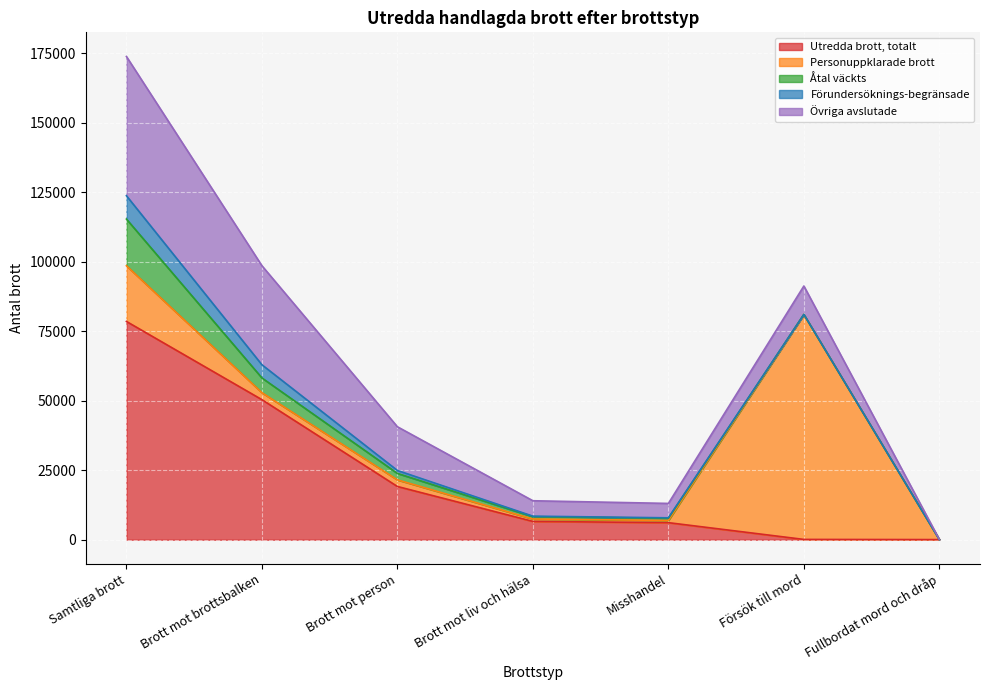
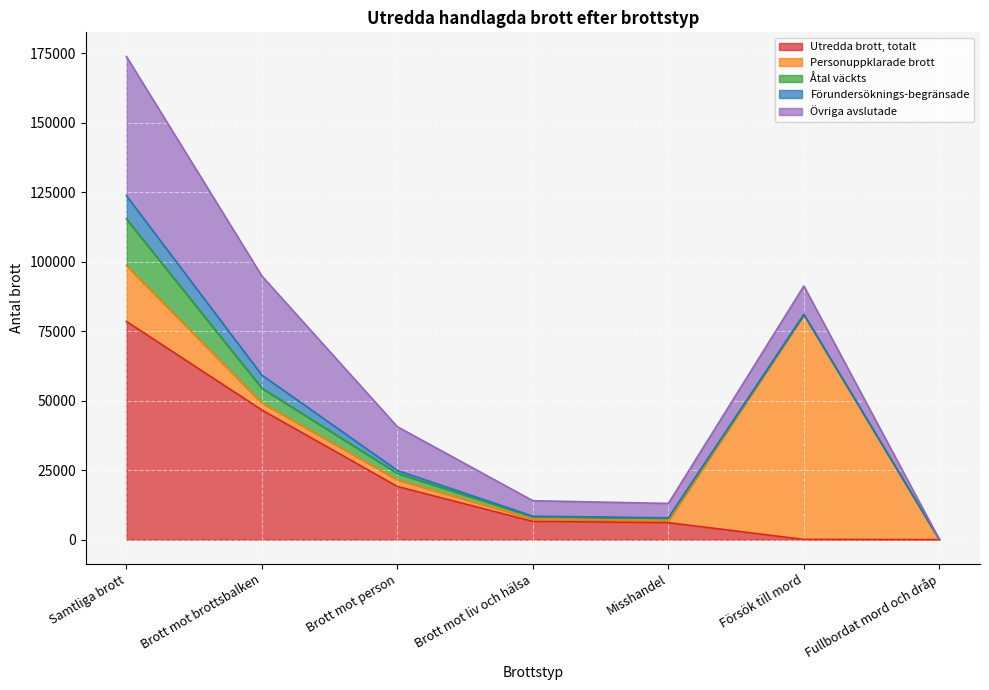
  {
    "Utredda brott, totalt": {
      "Samtliga brott": 79000,
-     "Brott mot brottsbalken": 50000,
+     "Brott mot brottsbalken": 47000,
      "Brott mot person": 19000,
      "Försök till mord": 0
    },
    "Personuppklarade brott": {
      "Samtliga brott": 20000,
      "Brott mot brottsbalken": 3000,
      "Brott mot person": 2000
    },
    "Åtal väckts": {
      "Samtliga brott": 17000,
      "Brott mot brottsbalken": 5000,
      "Brott mot person": 2000
    },
    "Förundersöknings-begränsade": {
      "Samtliga brott": 8000,
      "Brott mot brottsbalken": 5000,
      "Brott mot person": 1000
    },
    "Övriga avslutade": {
      "Samtliga brott": 50000,
      "Brott mot brottsbalken": 36000,
      "Brott mot person": 16000,
      "Brott mot liv och hälsa": 6000,
      "Misshandel": 5000,
      "Försök till mord": 10000
    }
  }
